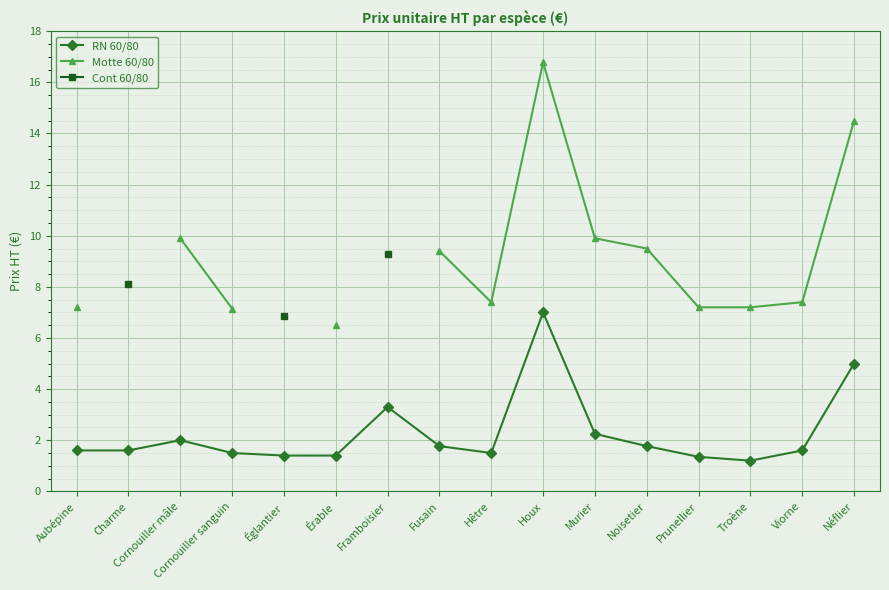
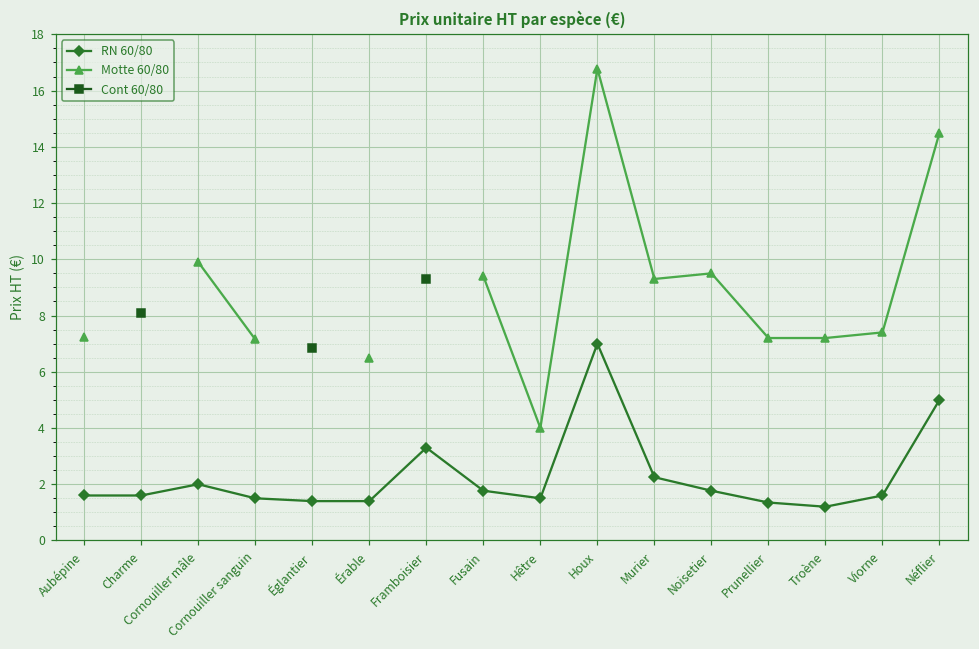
  {
    "Motte 60/80": {
      "Aubépine": 7.2,
      "Cornouiller mâle": 9.9,
      "Cornouiller sanguin": 7.2,
      "Érable": 6.5,
      "Fusain": 9.4,
-     "Hêtre": 7.4,
+     "Hêtre": 4.0,
      "Houx": 16.8,
-     "Murier": 9.9,
+     "Murier": 9.3,
      "Noisetier": 9.5,
      "Prunellier": 7.2,
      "Troène": 7.2,
      "Viorne": 7.4,
      "Néflier": 14.5
    }
  }
